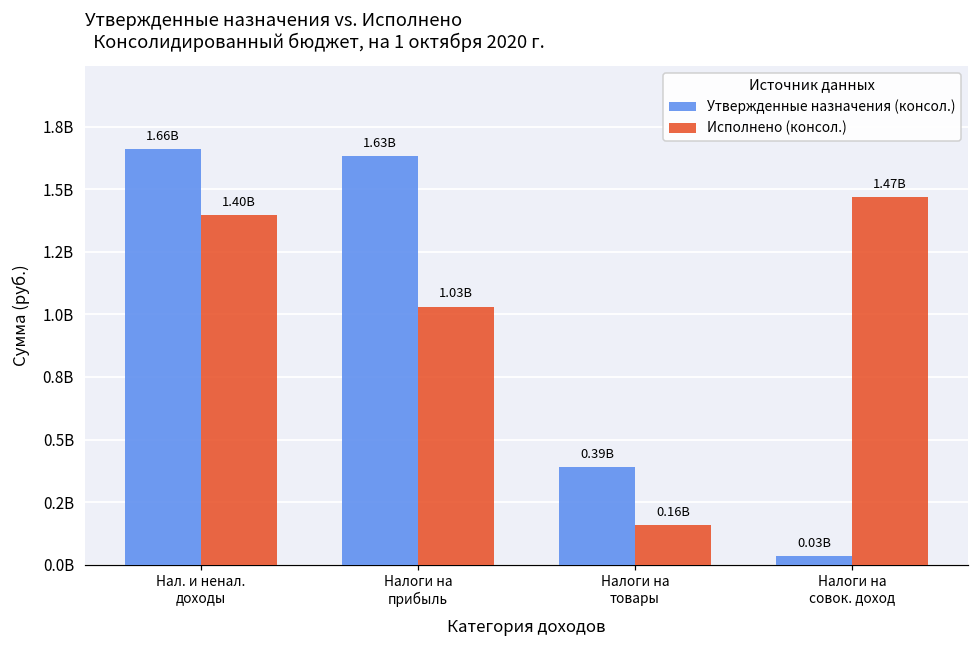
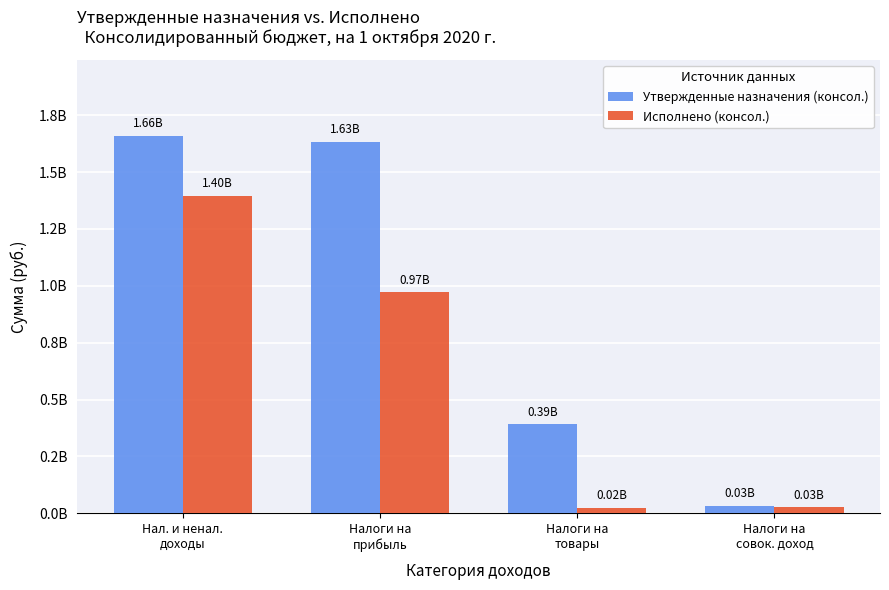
  {
    "Утвержденные назначения (консол.)": {
      "Нал. и ненал. доходы": "1.66B",
      "Налоги на прибыль": "1.63B",
      "Налоги на товары": "0.39B",
      "Налоги на совок. доход": "0.03B"
    },
    "Исполнено (консол.)": {
      "Нал. и ненал. доходы": "1.40B",
-     "Налоги на прибыль": "1.03B",
-     "Налоги на товары": "0.16B",
-     "Налоги на совок. доход": "1.47B"
+     "Налоги на прибыль": "0.97B",
+     "Налоги на товары": "0.02B",
+     "Налоги на совок. доход": "0.03B"
    }
  }
